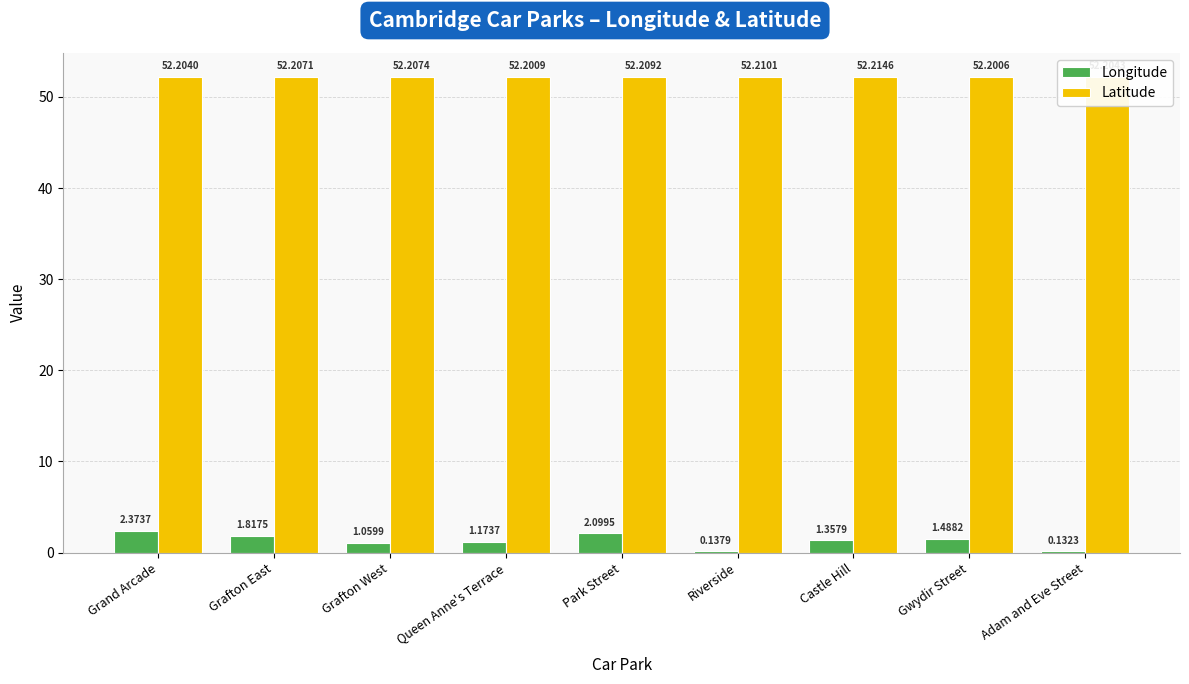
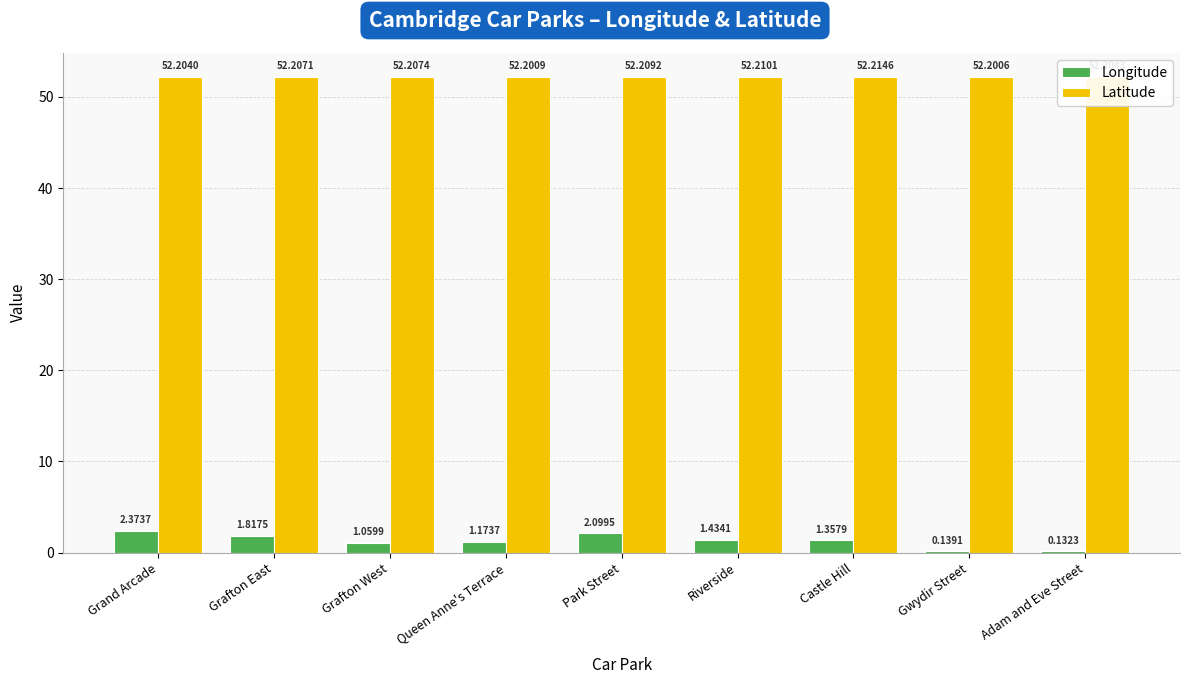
  {
    "Longitude": {
      "Grand Arcade": 2.3737,
      "Grafton East": 1.8175,
      "Grafton West": 1.0599,
      "Queen Anne's Terrace": 1.1737,
      "Park Street": 2.0995,
-     "Riverside": 0.1379,
+     "Riverside": 1.4341,
      "Castle Hill": 1.3579,
-     "Gwydir Street": 1.4882,
+     "Gwydir Street": 0.1391,
      "Adam and Eve Street": 0.1323
    },
    "Latitude": {
      "Grand Arcade": 52.2040,
      "Grafton East": 52.2071,
      "Grafton West": 52.2074,
      "Queen Anne's Terrace": 52.2009,
      "Park Street": 52.2092,
      "Riverside": 52.2101,
      "Castle Hill": 52.2146,
      "Gwydir Street": 52.2006
    }
  }
